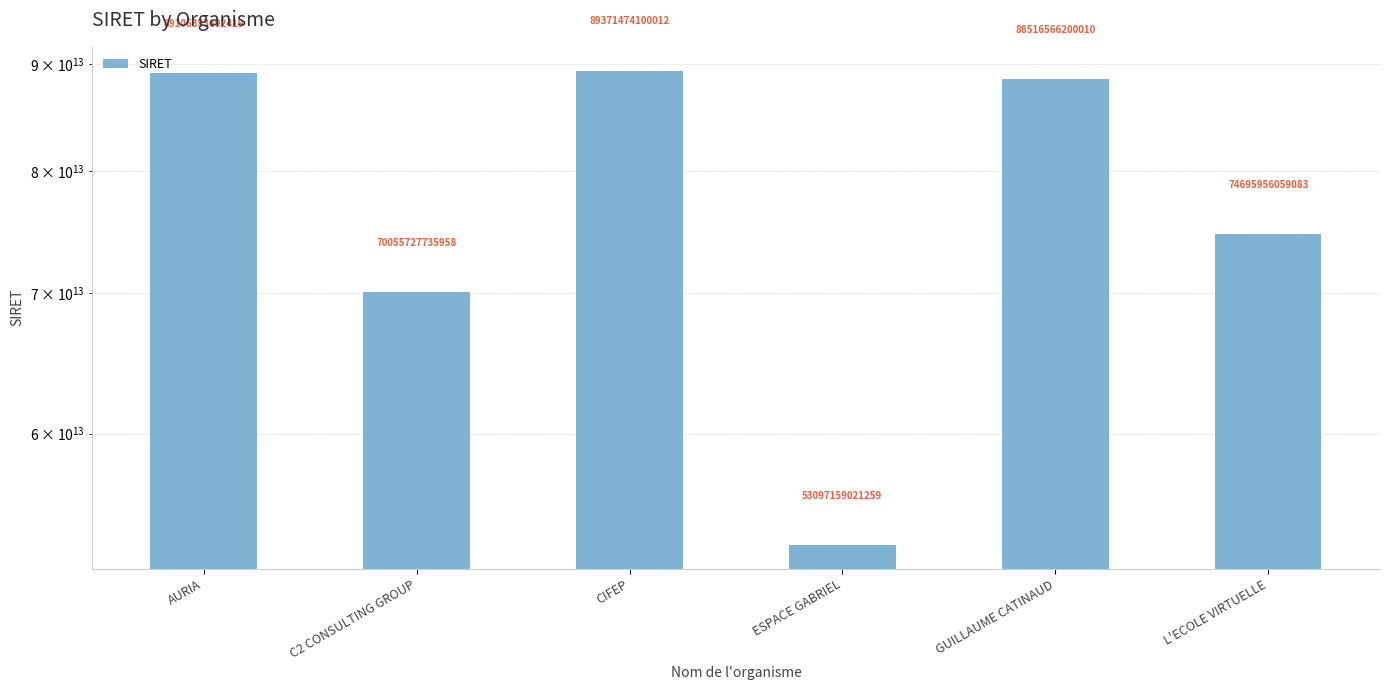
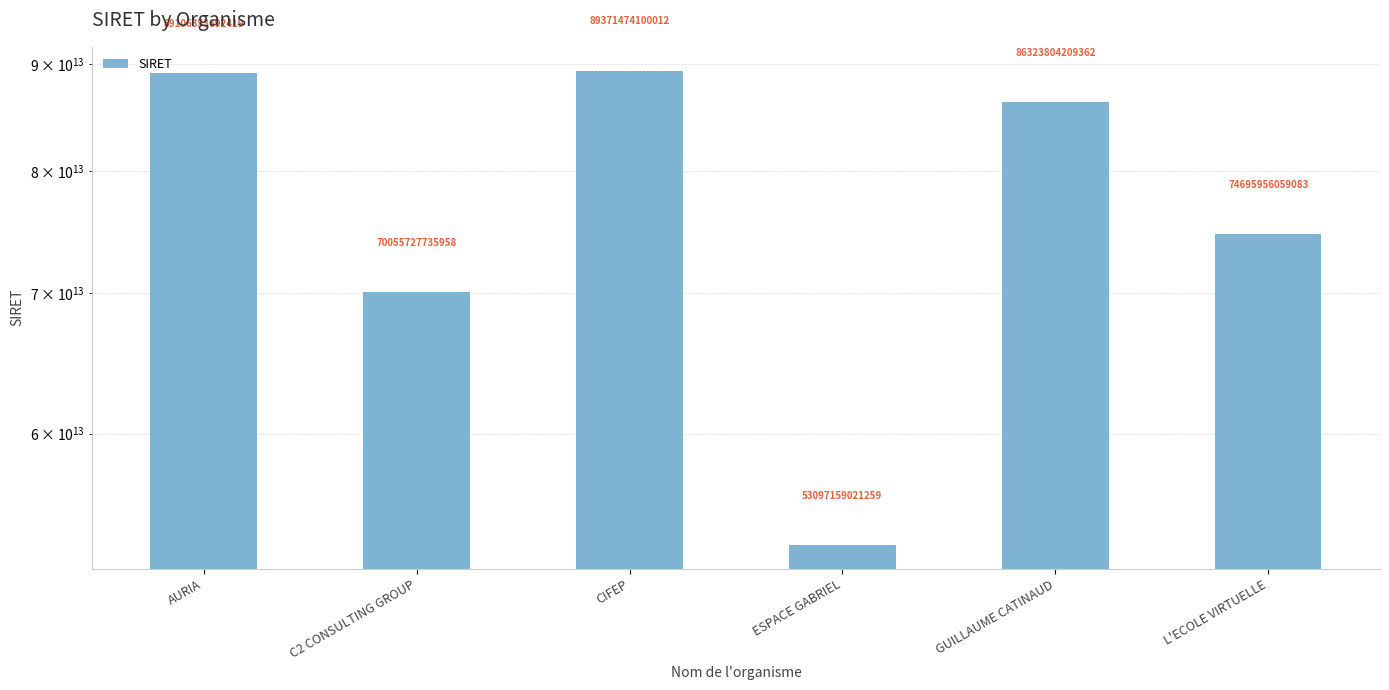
  {
-   "GUILLAUME CATINAUD": 88516566200010
+   "GUILLAUME CATINAUD": 86323804209362
  }
